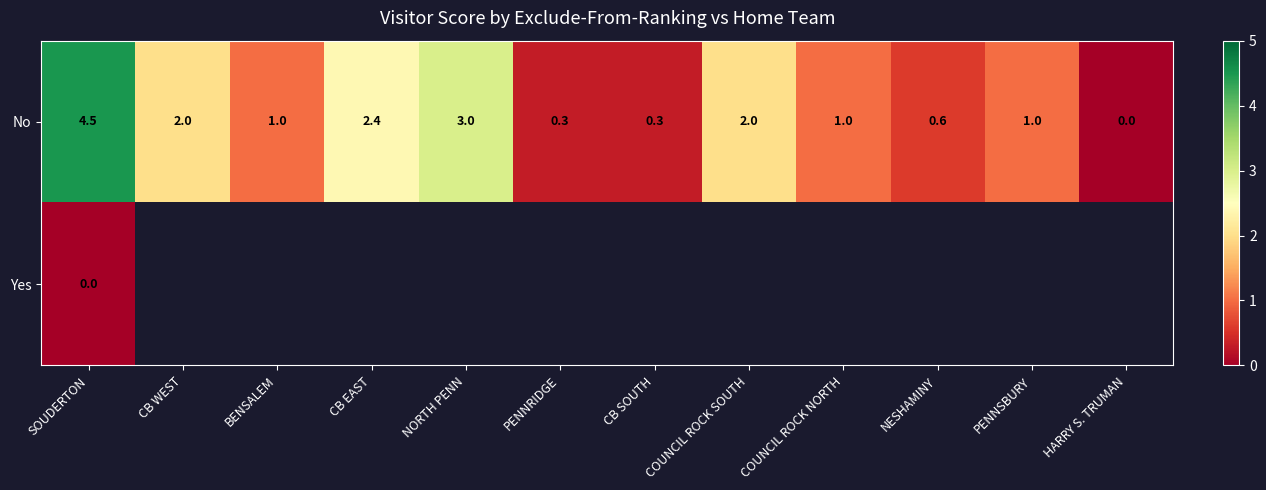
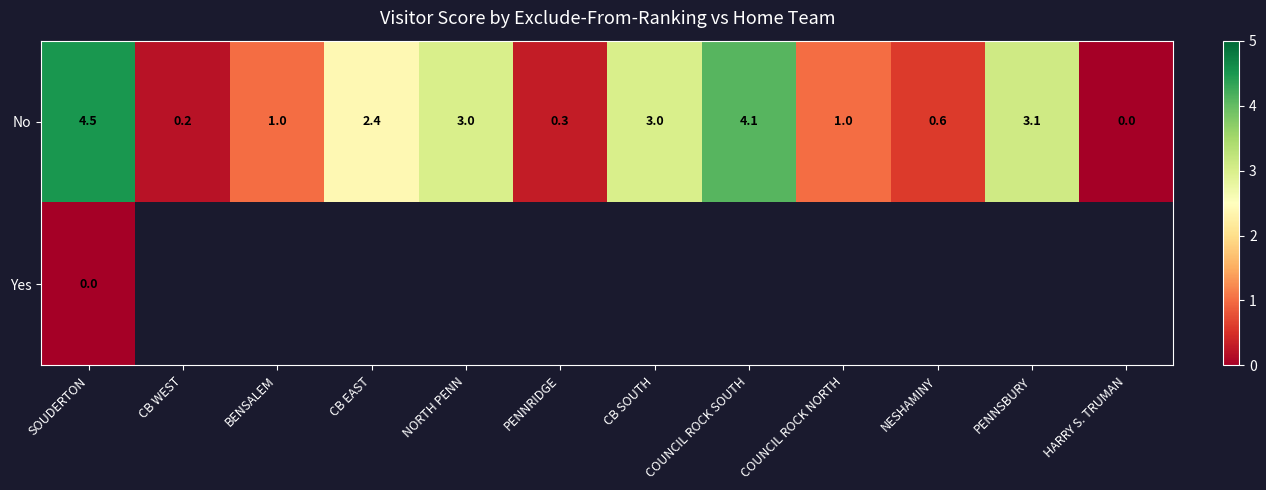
  {
    "No": {
      "SOUDERTON": 4.5,
-     "CB WEST": 2.0,
+     "CB WEST": 0.2,
      "BENSALEM": 1.0,
      "CB EAST": 2.4,
      "NORTH PENN": 3.0,
      "PENNRIDGE": 0.3,
-     "CB SOUTH": 0.3,
-     "COUNCIL ROCK SOUTH": 2.0,
+     "CB SOUTH": 3.0,
+     "COUNCIL ROCK SOUTH": 4.1,
      "COUNCIL ROCK NORTH": 1.0,
      "NESHAMINY": 0.6,
-     "PENNSBURY": 1.0,
+     "PENNSBURY": 3.1,
      "HARRY S. TRUMAN": 0.0
    },
    "Yes": {
      "SOUDERTON": 0.0
    }
  }
